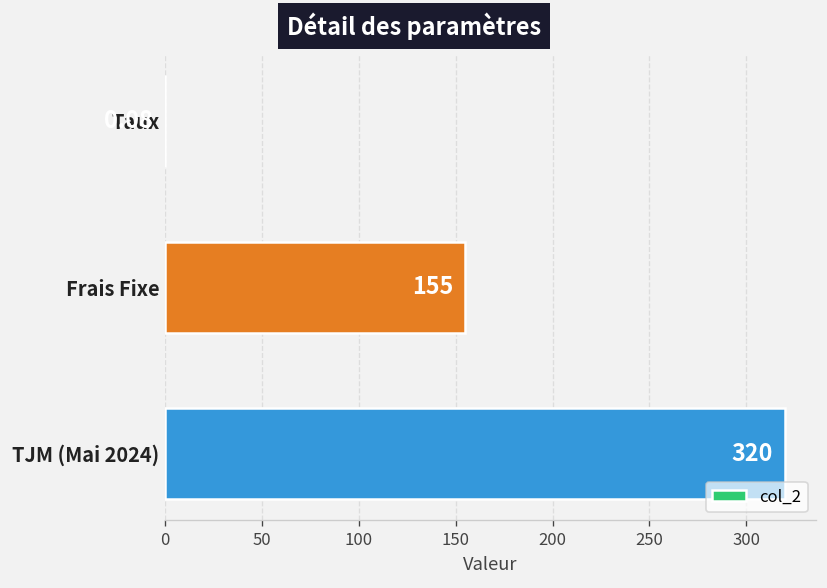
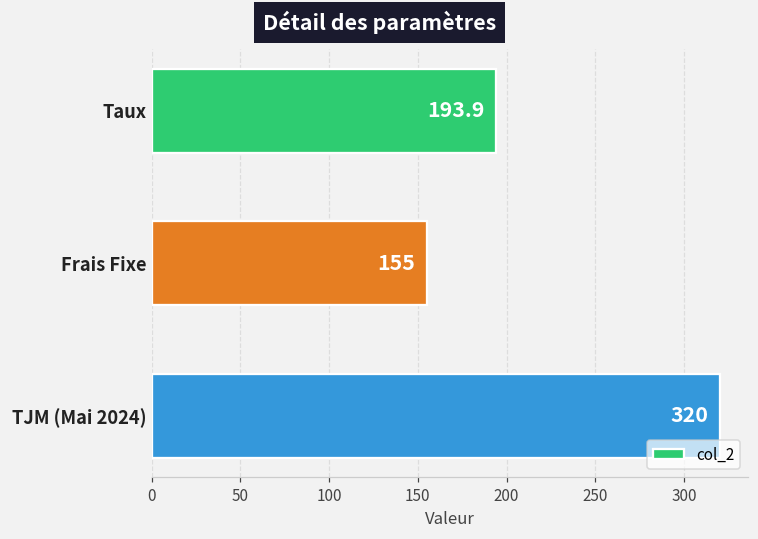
  {
-   "Taux": 0
+   "Taux": 194
  }
